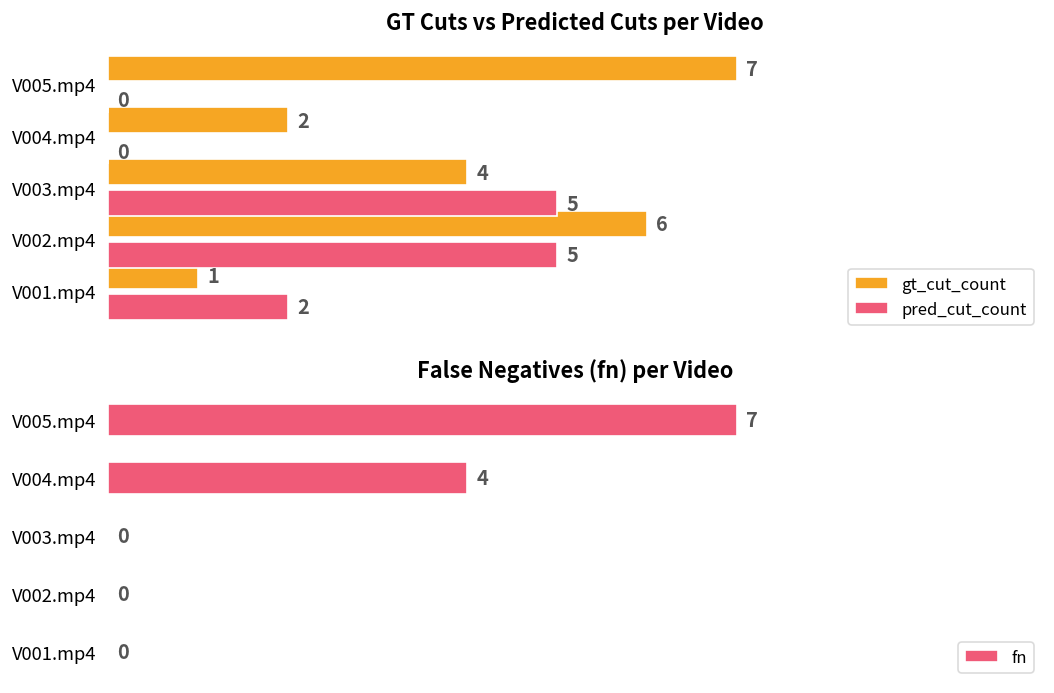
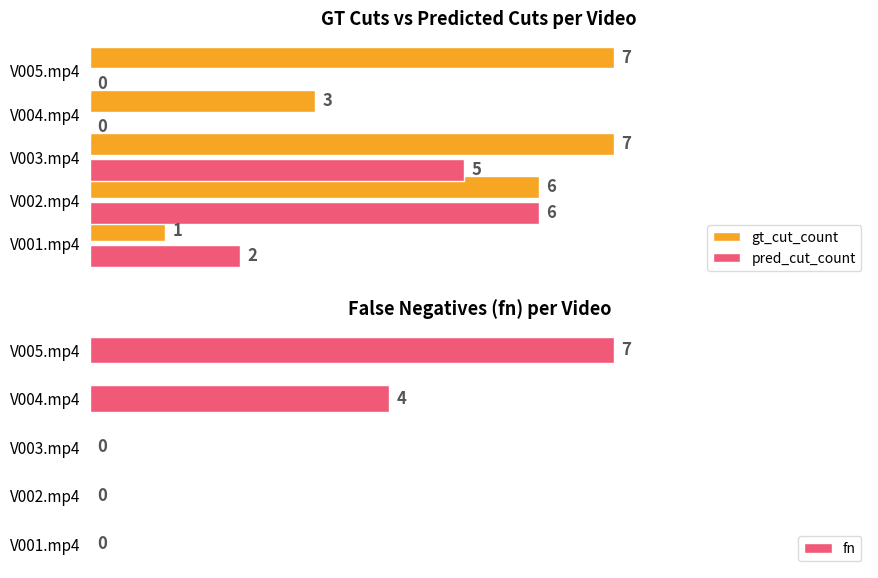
  {
    "GT Cuts vs Predicted Cuts per Video": {
      "gt_cut_count": {
        "V005.mp4": 7,
-       "V004.mp4": 2,
-       "V003.mp4": 4,
+       "V004.mp4": 3,
+       "V003.mp4": 7,
        "V002.mp4": 6,
        "V001.mp4": 1
      },
      "pred_cut_count": {
        "V005.mp4": 0,
        "V004.mp4": 0,
        "V003.mp4": 5,
-       "V002.mp4": 5,
+       "V002.mp4": 6,
        "V001.mp4": 2
      }
    },
    "False Negatives (fn) per Video": {
      "V005.mp4": 7,
      "V004.mp4": 4,
      "V003.mp4": 0,
      "V002.mp4": 0,
      "V001.mp4": 0
    }
  }
